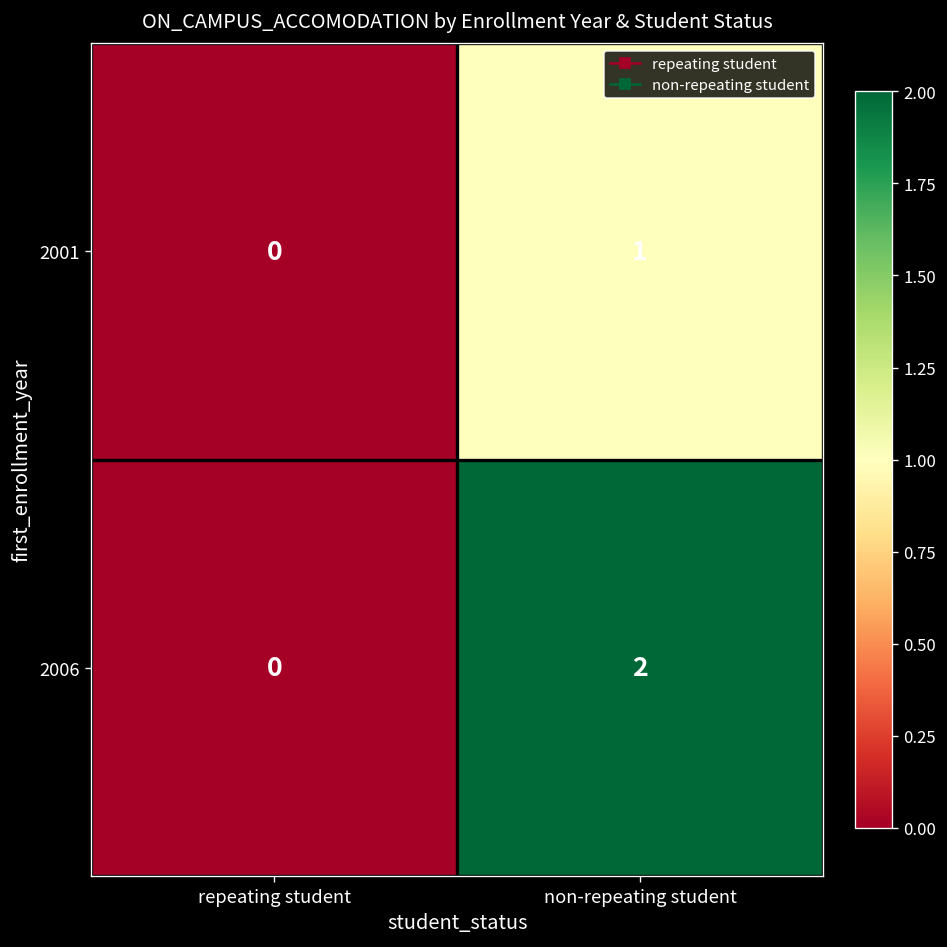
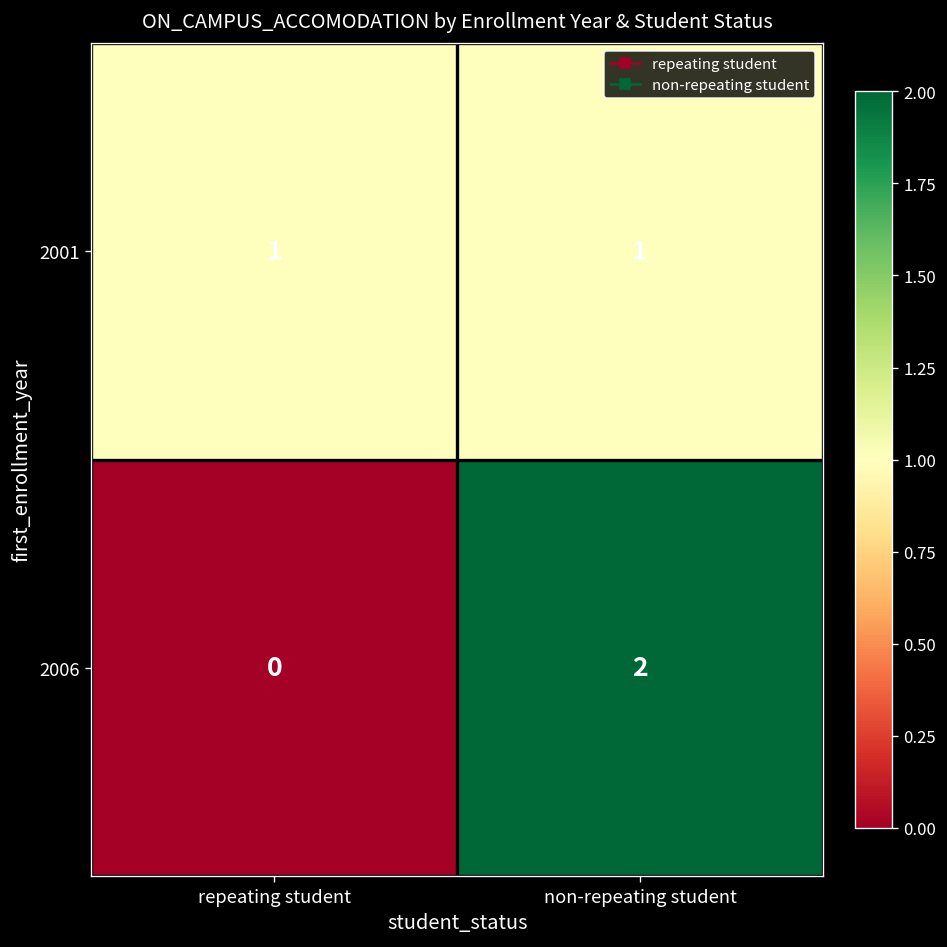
  {
    "2001": {
-     "repeating student": 0,
+     "repeating student": 1,
      "non-repeating student": 1
    },
    "2006": {
      "repeating student": 0,
      "non-repeating student": 2
    }
  }
